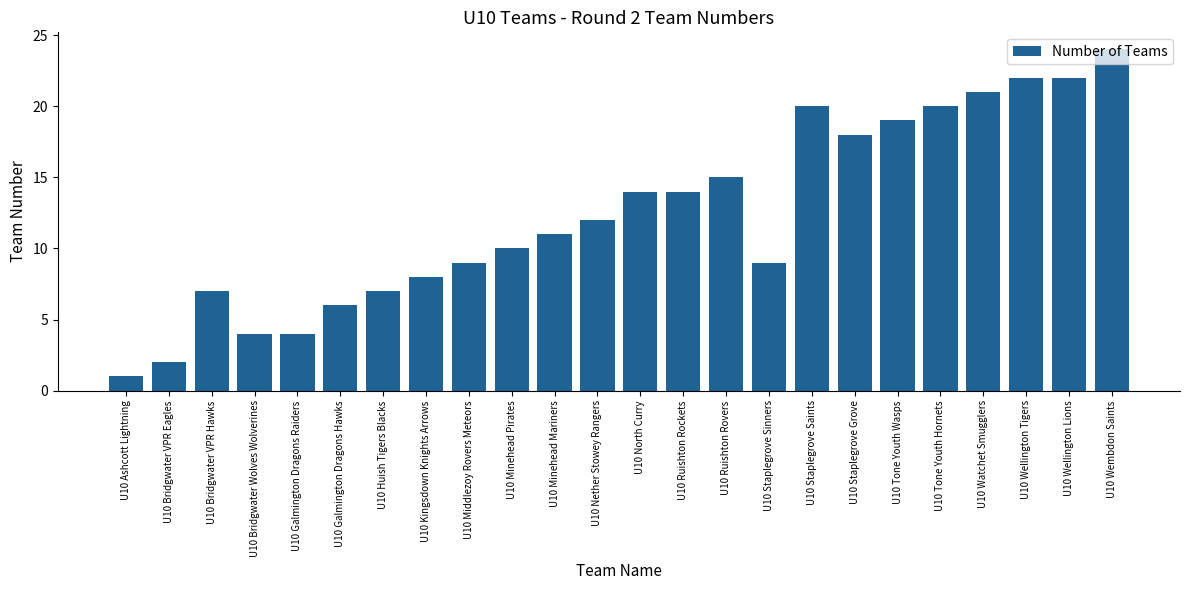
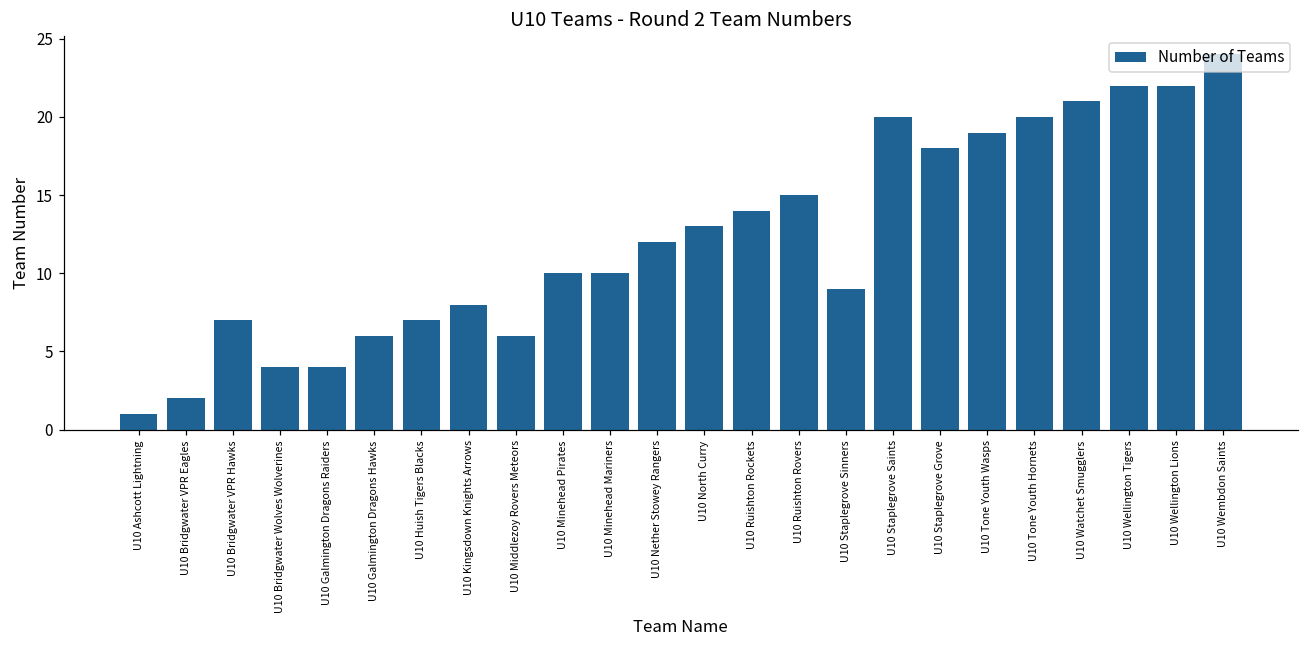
  {
    "U10 Ashcott Lightning": 1,
    "U10 Bridgwater VPR Eagles": 2,
    "U10 Bridgwater VPR Hawks": 7,
    "U10 Bridgwater Wolves Wolverines": 4,
    "U10 Galmington Dragons Raiders": 4,
    "U10 Galmington Dragons Hawks": 6,
    "U10 Huish Tigers Blacks": 7,
    "U10 Kingsdown Knights Arrows": 8,
-   "U10 Middlezoy Rovers Meteors": 9,
+   "U10 Middlezoy Rovers Meteors": 6,
    "U10 Minehead Pirates": 10,
-   "U10 Minehead Mariners": 11,
+   "U10 Minehead Mariners": 10,
    "U10 Nether Stowey Rangers": 12,
-   "U10 North Curry": 14,
+   "U10 North Curry": 13,
    "U10 Ruishton Rockets": 14,
    "U10 Ruishton Rovers": 15,
    "U10 Staplegrove Sinners": 9,
    "U10 Staplegrove Saints": 20,
    "U10 Staplegrove Grove": 18,
    "U10 Tone Youth Wasps": 19,
    "U10 Tone Youth Hornets": 20,
    "U10 Watchet Smugglers": 21,
    "U10 Wellington Tigers": 22,
    "U10 Wellington Lions": 22
  }
